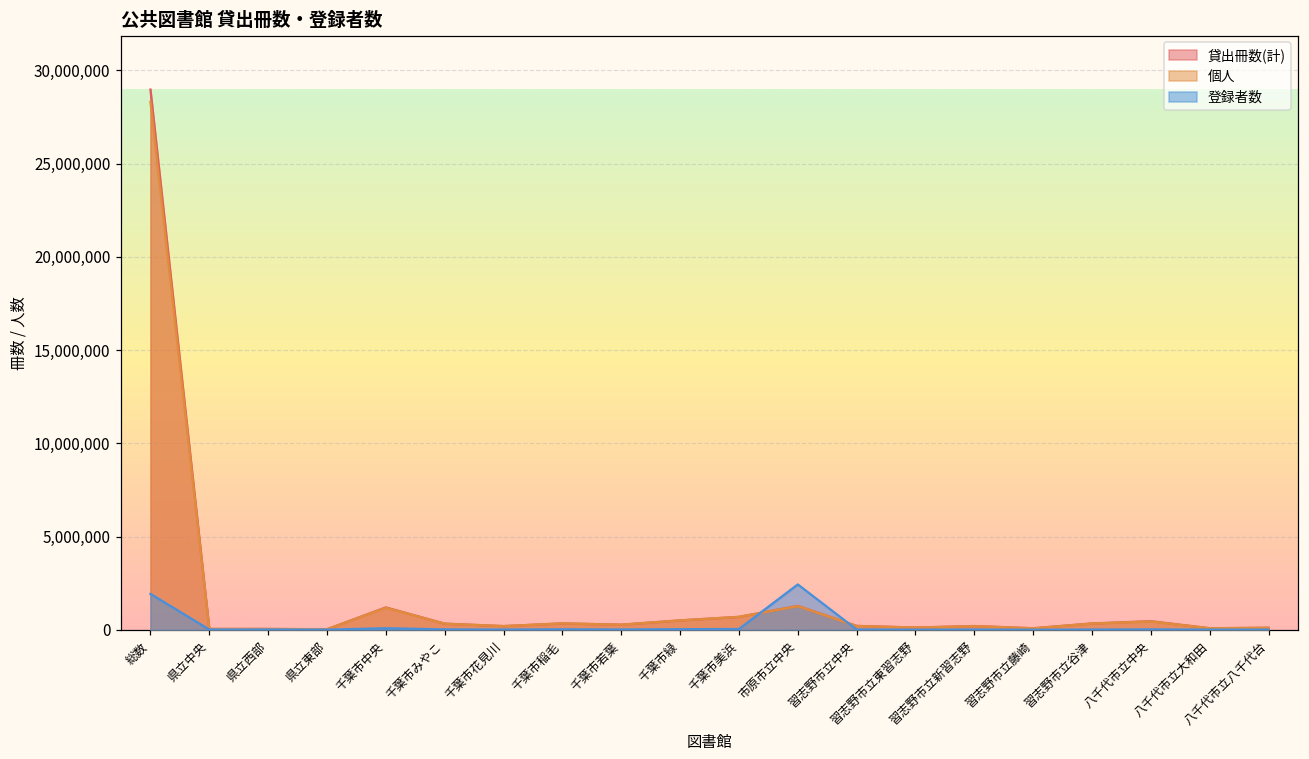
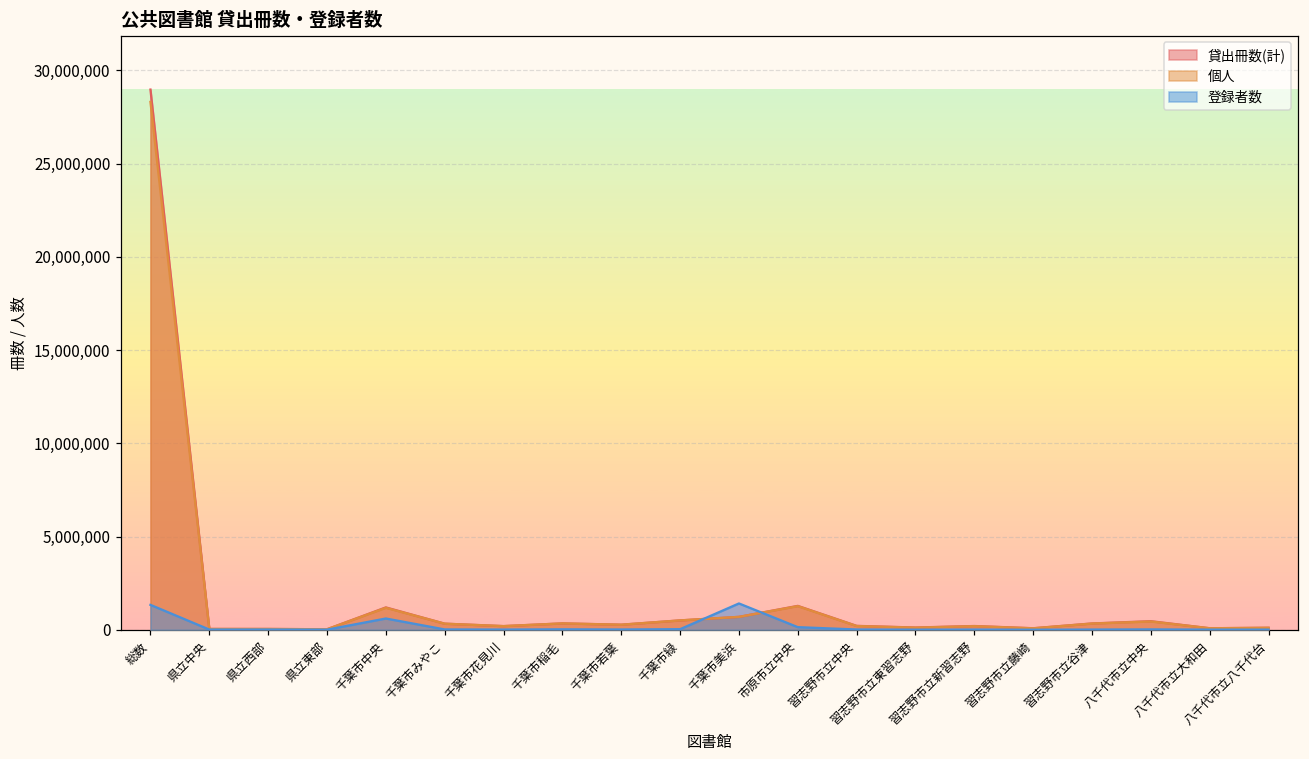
  {
    "登録者数": {
-     "総数": "1,900,000",
-     "千葉市中央": "100,000",
+     "総数": "1,300,000",
+     "千葉市中央": "600,000",
      "千葉市みやこ": "0",
      "千葉市花見川": "0",
      "千葉市稲毛": "0",
      "千葉市若葉": "0",
      "千葉市緑": "0",
-     "千葉市美浜": "0",
-     "市原市立中央": "2,400,000",
+     "千葉市美浜": "1,400,000",
+     "市原市立中央": "100,000",
      "習志野市立中央": "0",
      "習志野市立新習志野": "0",
      "習志野市立谷津": "0",
      "八千代市立中央": "0"
    }
  }
